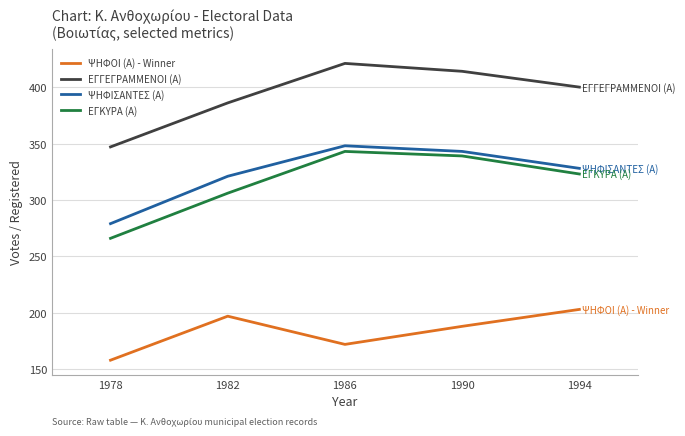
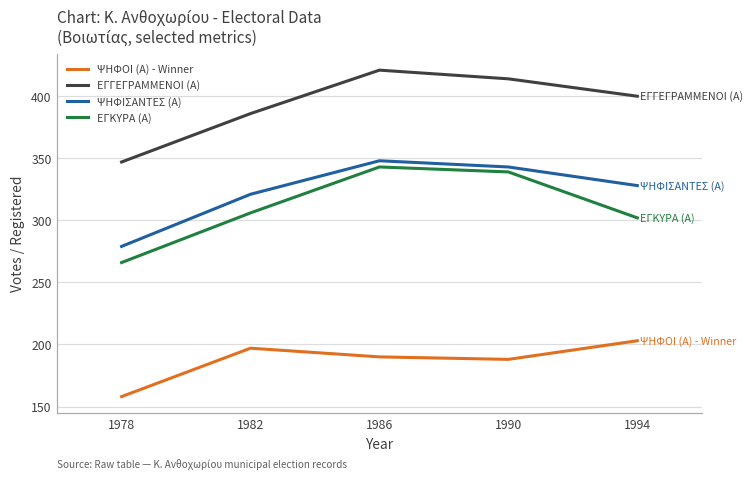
  {
    "ΨΗΦΟΙ (Α) - Winner": {
      "1978": 158,
      "1982": 197,
-     "1986": 172,
+     "1986": 190,
      "1990": 188,
      "1994": 203
    },
    "ΕΓΓΕΓΡΑΜΜΕΝΟΙ (Α)": {
      "1978": 347,
      "1982": 386,
      "1986": 421,
      "1990": 414,
      "1994": 400
    },
    "ΨΗΦΙΣΑΝΤΕΣ (Α)": {
      "1978": 279,
      "1982": 321,
      "1986": 348,
      "1990": 343,
      "1994": 328
    },
    "ΕΓΚΥΡΑ (Α)": {
      "1978": 266,
      "1982": 306,
      "1986": 343,
      "1990": 339,
-     "1994": 323
+     "1994": 302
    }
  }
